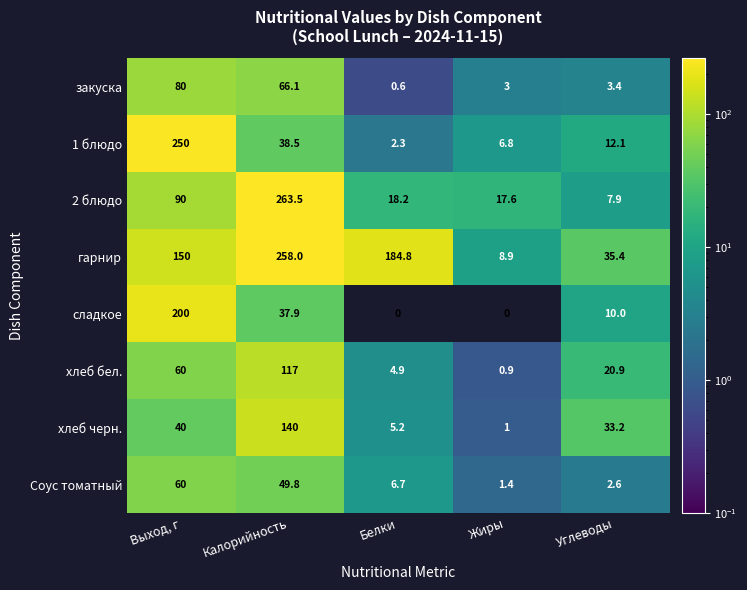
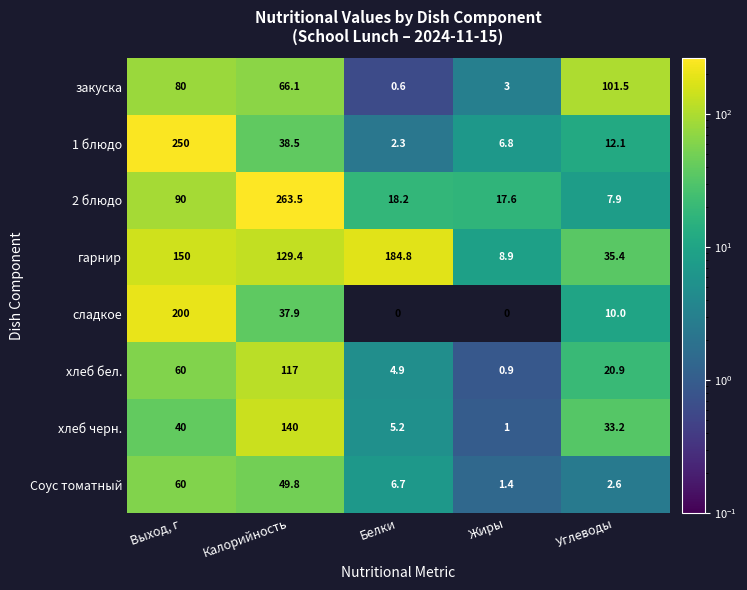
  {
    "закуска": {
      "Выход, г": 80,
      "Калорийность": 66.1,
      "Белки": 0.6,
      "Жиры": 3,
-     "Углеводы": 3.4
+     "Углеводы": 101.5
    },
    "1 блюдо": {
      "Выход, г": 250,
      "Калорийность": 38.5,
      "Белки": 2.3,
      "Жиры": 6.8,
      "Углеводы": 12.1
    },
    "2 блюдо": {
      "Выход, г": 90,
      "Калорийность": 263.5,
      "Белки": 18.2,
      "Жиры": 17.6,
      "Углеводы": 7.9
    },
    "гарнир": {
      "Выход, г": 150,
-     "Калорийность": 258.0,
+     "Калорийность": 129.4,
      "Белки": 184.8,
      "Жиры": 8.9,
      "Углеводы": 35.4
    },
    "сладкое": {
      "Выход, г": 200,
      "Калорийность": 37.9,
      "Углеводы": 10.0
    },
    "хлеб бел.": {
      "Выход, г": 60,
      "Калорийность": 117,
      "Белки": 4.9,
      "Жиры": 0.9,
      "Углеводы": 20.9
    },
    "хлеб черн.": {
      "Выход, г": 40,
      "Калорийность": 140,
      "Белки": 5.2,
      "Жиры": 1,
      "Углеводы": 33.2
    },
    "Соус томатный": {
      "Выход, г": 60,
      "Калорийность": 49.8,
      "Белки": 6.7,
      "Жиры": 1.4,
      "Углеводы": 2.6
    }
  }
